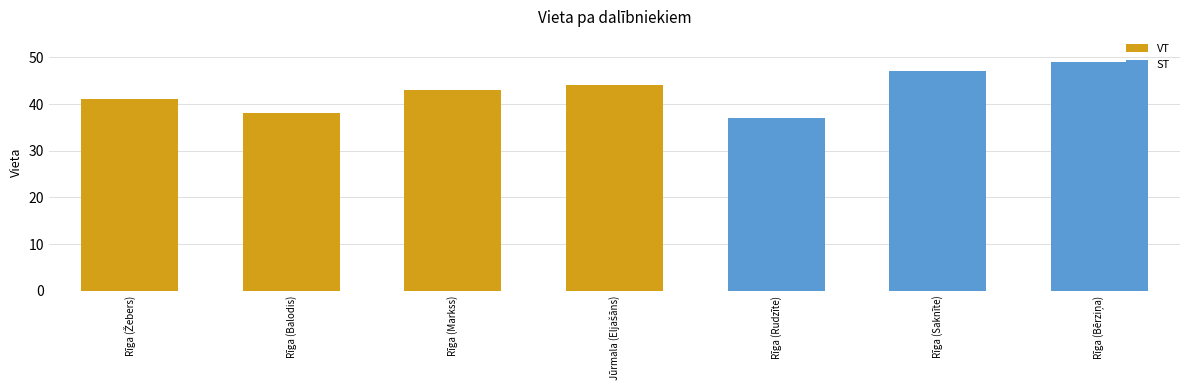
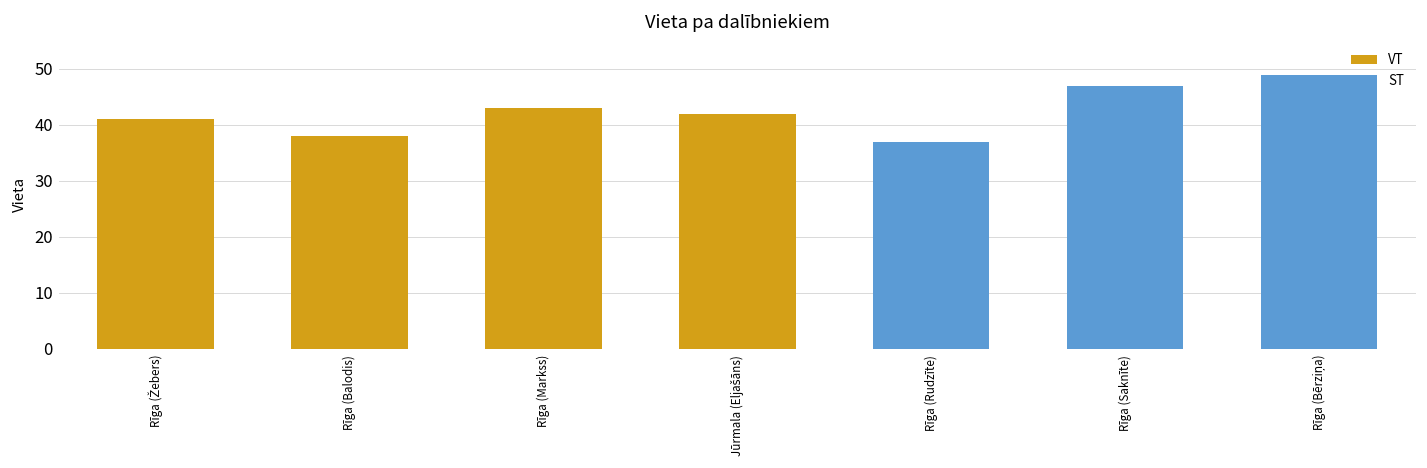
  {
    "Rīga (Žebers)": 41,
    "Rīga (Balodis)": 38,
    "Rīga (Markss)": 43,
-   "Jūrmala (Eljašāns)": 44,
+   "Jūrmala (Eljašāns)": 42,
    "Rīga (Rudzīte)": 37,
    "Rīga (Saknīte)": 47,
    "Rīga (Bērziņa)": 49
  }
